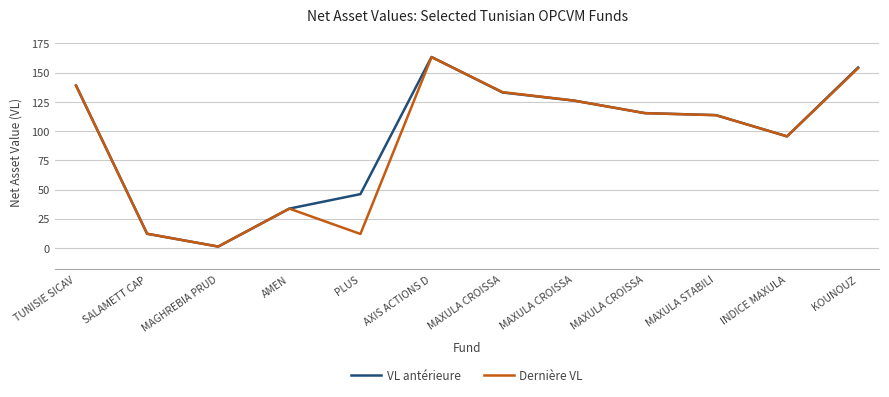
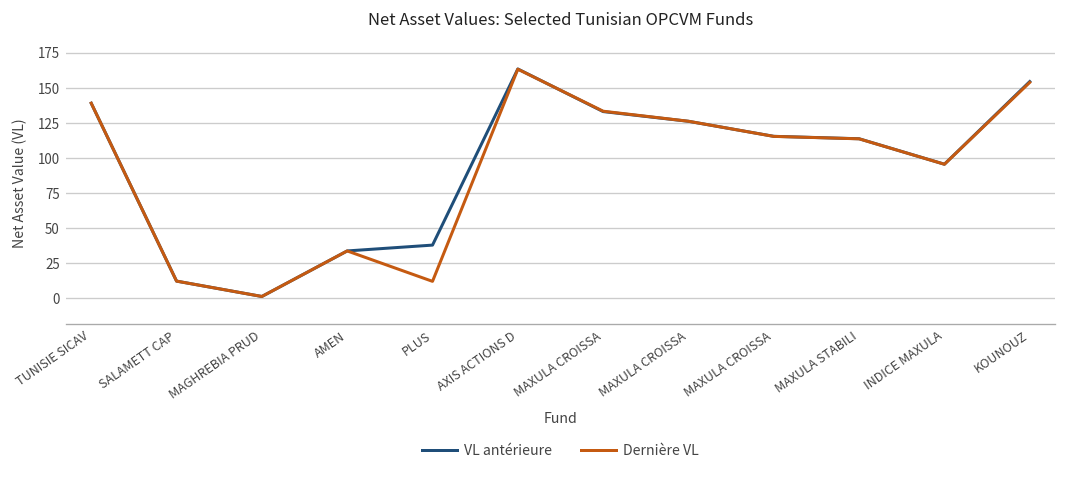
  {
    "VL antérieure": {
-     "PLUS": 46
+     "PLUS": 38
    },
    "Dernière VL": {
      "PLUS": 12
    }
  }
